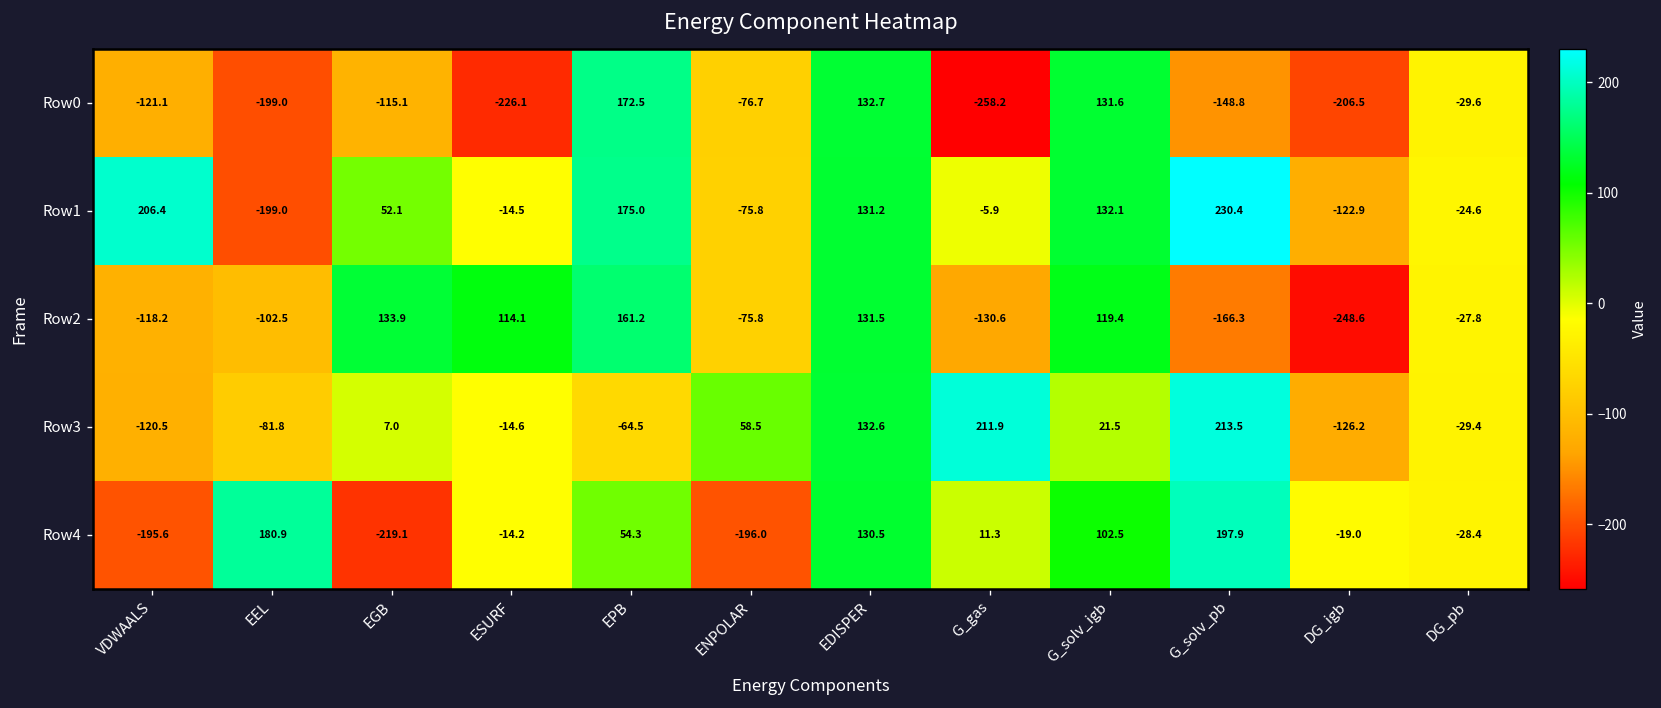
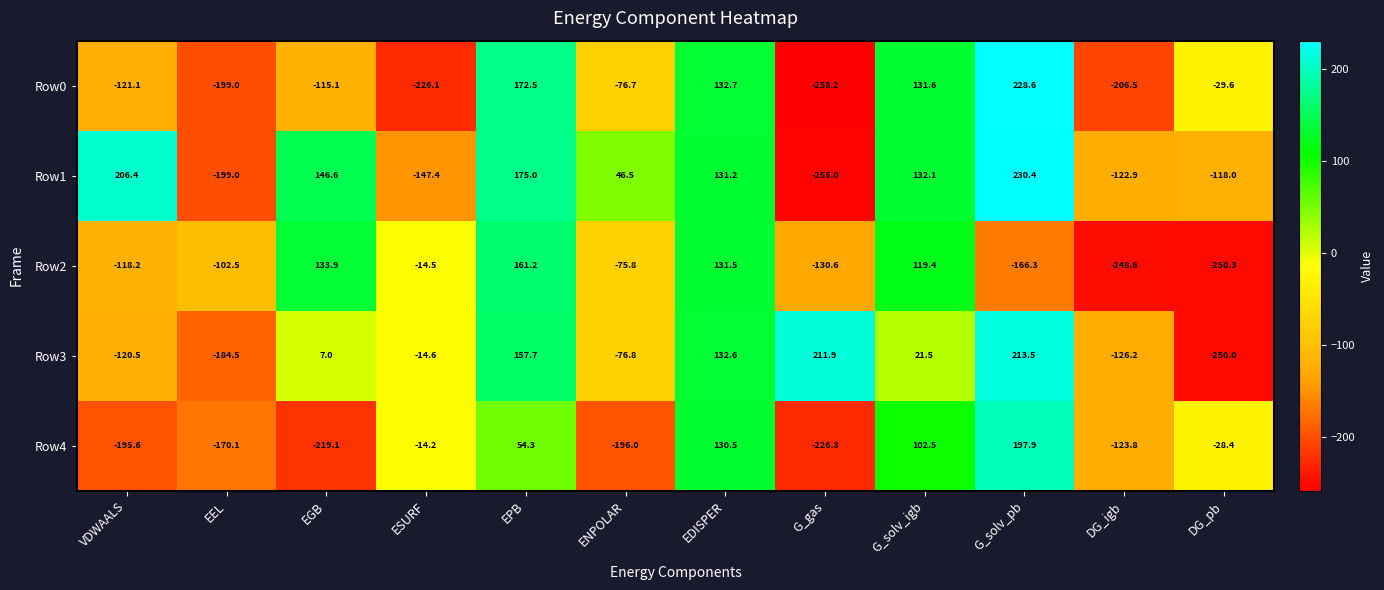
  {
    "Row0": {
      "VDWAALS": -121.1,
      "EEL": -199.0,
      "EGB": -115.1,
      "ESURF": -226.1,
      "EPB": 172.5,
      "ENPOLAR": -76.7,
      "EDISPER": 132.7,
      "G_gas": -258.2,
      "G_solv_igb": 131.6,
-     "G_solv_pb": -148.8,
+     "G_solv_pb": 228.6,
      "DG_igb": -206.5,
      "DG_pb": -29.6
    },
    "Row1": {
      "VDWAALS": 206.4,
      "EEL": -199.0,
-     "EGB": 52.1,
-     "ESURF": -14.5,
+     "EGB": 146.6,
+     "ESURF": -147.4,
      "EPB": 175.0,
-     "ENPOLAR": -75.8,
+     "ENPOLAR": 46.5,
      "EDISPER": 131.2,
-     "G_gas": -5.9,
+     "G_gas": -255.0,
      "G_solv_igb": 132.1,
      "G_solv_pb": 230.4,
      "DG_igb": -122.9,
-     "DG_pb": -24.6
+     "DG_pb": -118.0
    },
    "Row2": {
      "VDWAALS": -118.2,
      "EEL": -102.5,
      "EGB": 133.9,
-     "ESURF": 114.1,
+     "ESURF": -14.5,
      "EPB": 161.2,
      "ENPOLAR": -75.8,
      "EDISPER": 131.5,
      "G_gas": -130.6,
      "G_solv_igb": 119.4,
      "G_solv_pb": -166.3,
      "DG_igb": -248.6,
-     "DG_pb": -27.8
+     "DG_pb": -250.3
    },
    "Row3": {
      "VDWAALS": -120.5,
-     "EEL": -81.8,
+     "EEL": -184.5,
      "EGB": 7.0,
      "ESURF": -14.6,
-     "EPB": -64.5,
-     "ENPOLAR": 58.5,
+     "EPB": 157.7,
+     "ENPOLAR": -76.8,
      "EDISPER": 132.6,
      "G_gas": 211.9,
      "G_solv_igb": 21.5,
      "G_solv_pb": 213.5,
      "DG_igb": -126.2,
-     "DG_pb": -29.4
+     "DG_pb": -250.0
    },
    "Row4": {
      "VDWAALS": -195.6,
-     "EEL": 180.9,
+     "EEL": -170.1,
      "EGB": -219.1,
      "ESURF": -14.2,
      "EPB": 54.3,
      "ENPOLAR": -196.0,
      "EDISPER": 130.5,
-     "G_gas": 11.3,
+     "G_gas": -226.3,
      "G_solv_igb": 102.5,
      "G_solv_pb": 197.9,
-     "DG_igb": -19.0,
+     "DG_igb": -123.8,
      "DG_pb": -28.4
    }
  }
